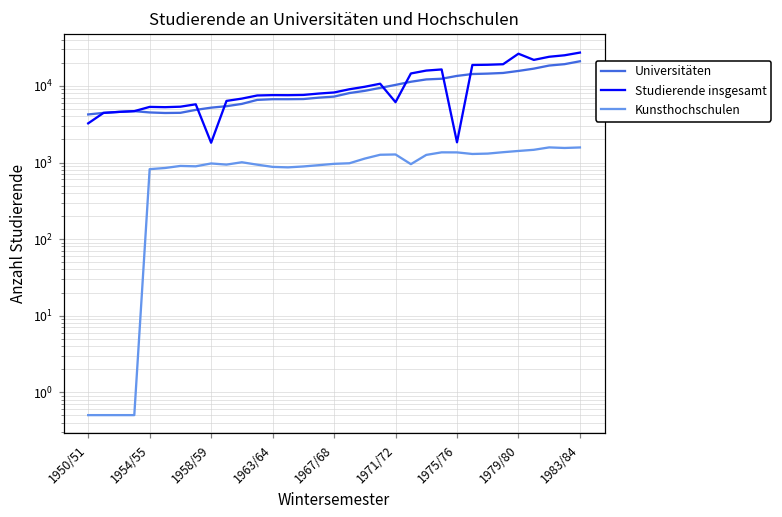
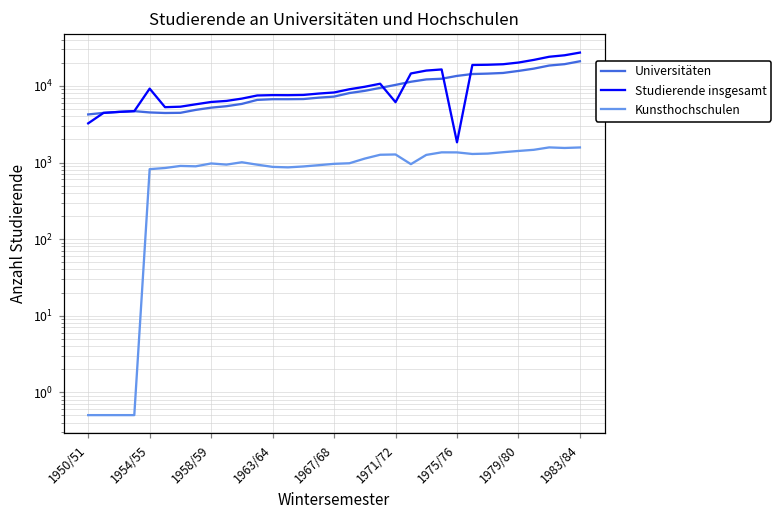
  {
    "Studierende insgesamt": {
      "1950/51": 3000,
-     "1954/55": 5000,
-     "1958/59": 1800,
+     "1954/55": 9000,
+     "1958/59": 6000,
      "1963/64": 8000,
      "1967/68": 8000,
      "1971/72": 6000,
      "1975/76": 1800,
-     "1979/80": 26000,
+     "1979/80": 20000,
      "1983/84": 27000
    }
  }
